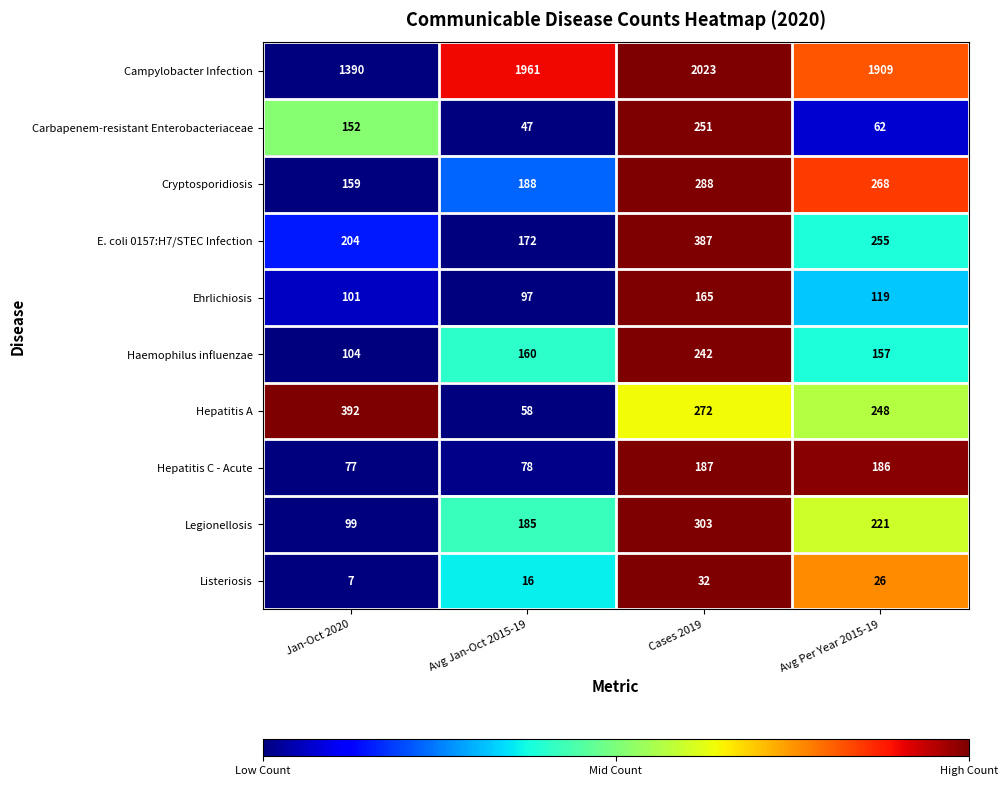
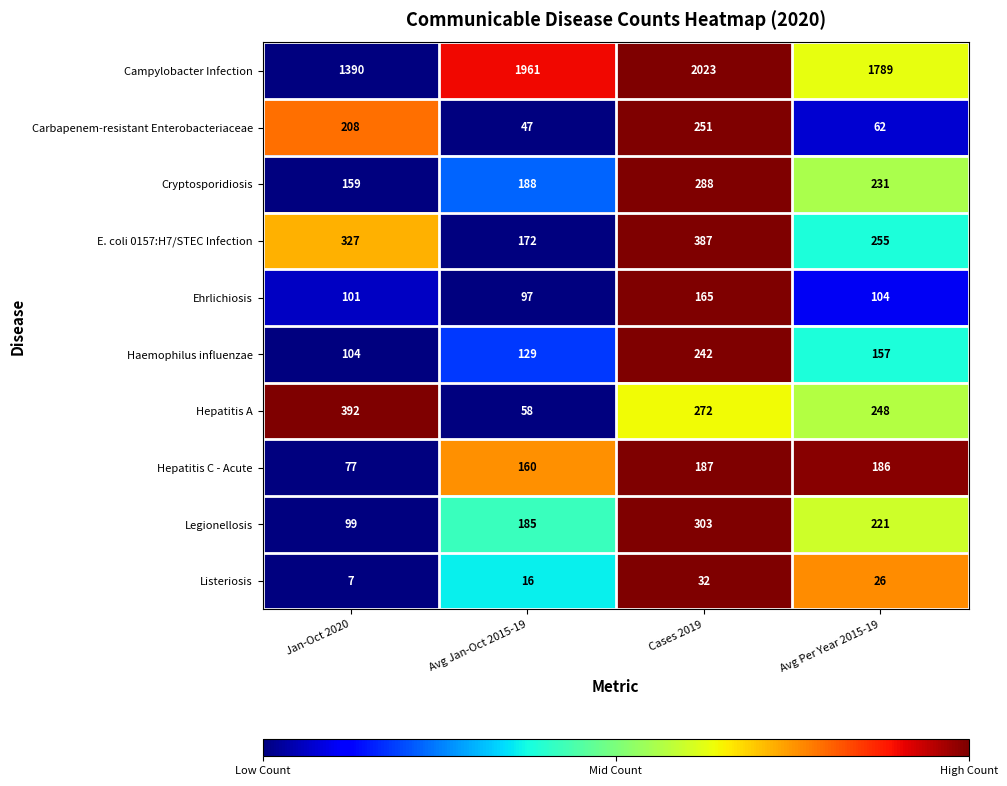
  {
    "Campylobacter Infection": {
      "Jan-Oct 2020": 1390,
      "Avg Jan-Oct 2015-19": 1961,
      "Cases 2019": 2023,
-     "Avg Per Year 2015-19": 1909
+     "Avg Per Year 2015-19": 1789
    },
    "Carbapenem-resistant Enterobacteriaceae": {
-     "Jan-Oct 2020": 152,
+     "Jan-Oct 2020": 208,
      "Avg Jan-Oct 2015-19": 47,
      "Cases 2019": 251,
      "Avg Per Year 2015-19": 62
    },
    "Cryptosporidiosis": {
      "Jan-Oct 2020": 159,
      "Avg Jan-Oct 2015-19": 188,
      "Cases 2019": 288,
-     "Avg Per Year 2015-19": 268
+     "Avg Per Year 2015-19": 231
    },
    "E. coli 0157:H7/STEC Infection": {
-     "Jan-Oct 2020": 204,
+     "Jan-Oct 2020": 327,
      "Avg Jan-Oct 2015-19": 172,
      "Cases 2019": 387,
      "Avg Per Year 2015-19": 255
    },
    "Ehrlichiosis": {
      "Jan-Oct 2020": 101,
      "Avg Jan-Oct 2015-19": 97,
      "Cases 2019": 165,
-     "Avg Per Year 2015-19": 119
+     "Avg Per Year 2015-19": 104
    },
    "Haemophilus influenzae": {
      "Jan-Oct 2020": 104,
-     "Avg Jan-Oct 2015-19": 160,
+     "Avg Jan-Oct 2015-19": 129,
      "Cases 2019": 242,
      "Avg Per Year 2015-19": 157
    },
    "Hepatitis A": {
      "Jan-Oct 2020": 392,
      "Avg Jan-Oct 2015-19": 58,
      "Cases 2019": 272,
      "Avg Per Year 2015-19": 248
    },
    "Hepatitis C - Acute": {
      "Jan-Oct 2020": 77,
-     "Avg Jan-Oct 2015-19": 78,
+     "Avg Jan-Oct 2015-19": 160,
      "Cases 2019": 187,
      "Avg Per Year 2015-19": 186
    },
    "Legionellosis": {
      "Jan-Oct 2020": 99,
      "Avg Jan-Oct 2015-19": 185,
      "Cases 2019": 303,
      "Avg Per Year 2015-19": 221
    },
    "Listeriosis": {
      "Jan-Oct 2020": 7,
      "Avg Jan-Oct 2015-19": 16,
      "Cases 2019": 32,
      "Avg Per Year 2015-19": 26
    }
  }
